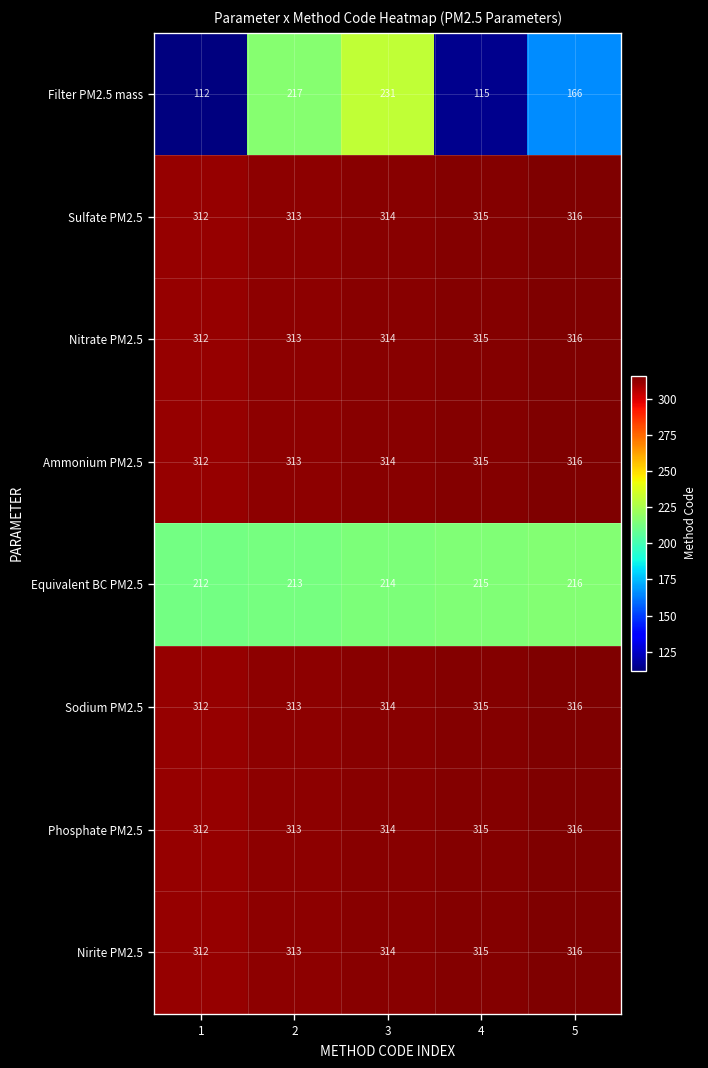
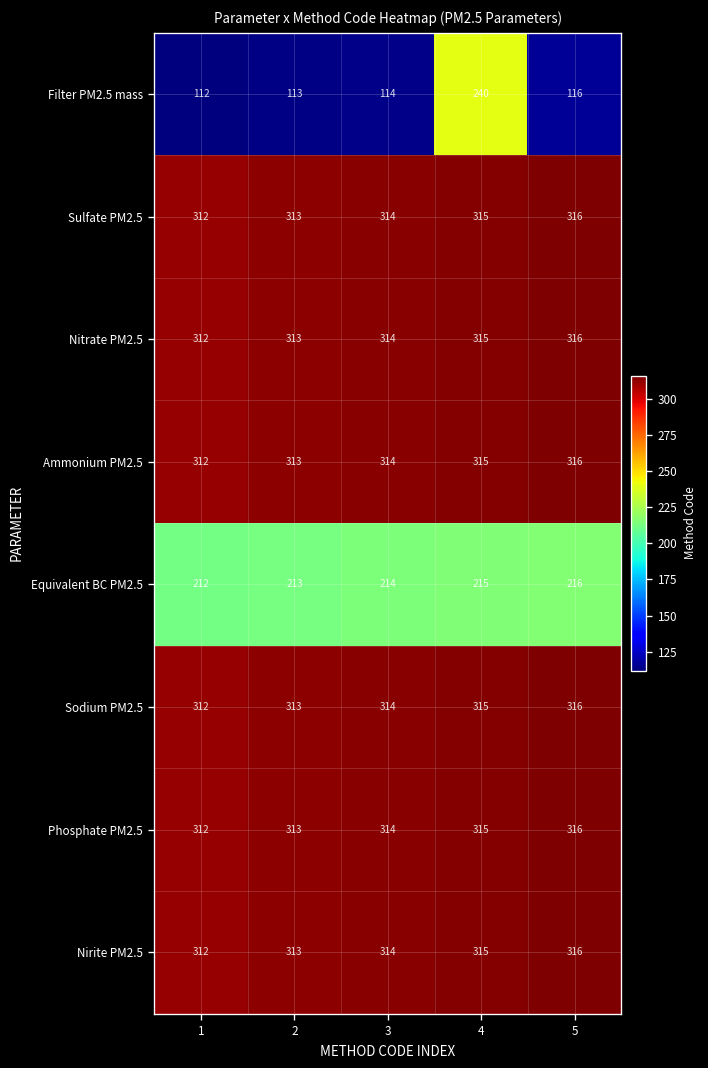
  {
    "Filter PM2.5 mass": {
      "1": 112,
-     "2": 217,
-     "3": 231,
-     "4": 115,
-     "5": 166
+     "2": 113,
+     "3": 114,
+     "4": 240,
+     "5": 116
    },
    "Sulfate PM2.5": {
      "1": 312,
      "2": 313,
      "3": 314,
      "4": 315,
      "5": 316
    },
    "Nitrate PM2.5": {
      "1": 312,
      "2": 313,
      "3": 314,
      "4": 315,
      "5": 316
    },
    "Ammonium PM2.5": {
      "1": 312,
      "2": 313,
      "3": 314,
      "4": 315,
      "5": 316
    },
    "Equivalent BC PM2.5": {
      "1": 212,
      "2": 213,
      "3": 214,
      "4": 215,
      "5": 216
    },
    "Sodium PM2.5": {
      "1": 312,
      "2": 313,
      "3": 314,
      "4": 315,
      "5": 316
    },
    "Phosphate PM2.5": {
      "1": 312,
      "2": 313,
      "3": 314,
      "4": 315,
      "5": 316
    },
    "Nirite PM2.5": {
      "1": 312,
      "2": 313,
      "3": 314,
      "4": 315,
      "5": 316
    }
  }
